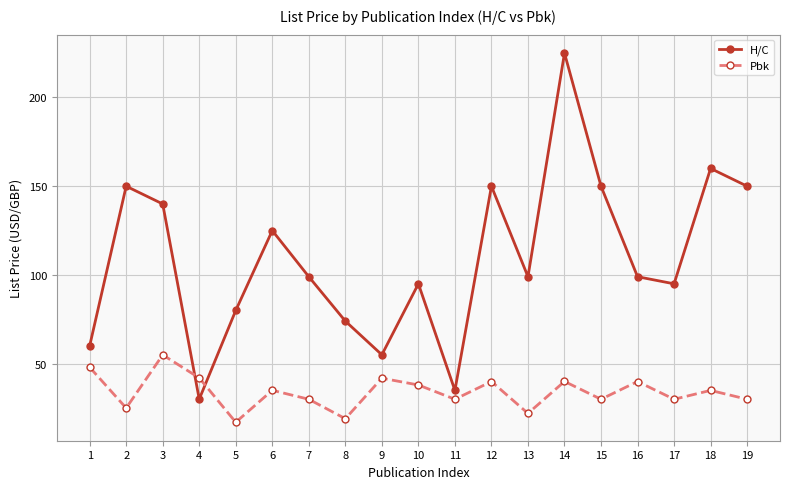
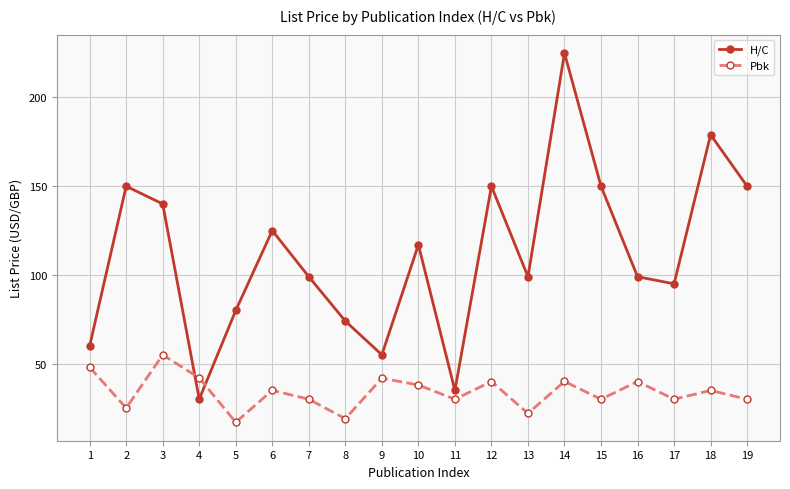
  {
    "H/C": {
      "1": 60,
      "2": 150,
      "3": 140,
      "4": 30,
      "5": 80,
      "6": 125,
      "7": 99,
      "8": 74,
      "9": 55,
-     "10": 95,
+     "10": 117,
      "11": 35,
      "12": 150,
      "13": 99,
      "14": 225,
      "15": 150,
      "16": 99,
      "17": 95,
-     "18": 160,
+     "18": 179,
      "19": 150
    },
    "Pbk": {
      "1": 48,
      "2": 25,
      "3": 55,
      "4": 42,
      "5": 17,
      "6": 35,
      "7": 30,
      "8": 19,
      "9": 42,
      "10": 38,
      "11": 30,
      "12": 40,
      "13": 22,
      "14": 40,
      "15": 30,
      "16": 40,
      "17": 30,
      "18": 35,
      "19": 30
    }
  }
